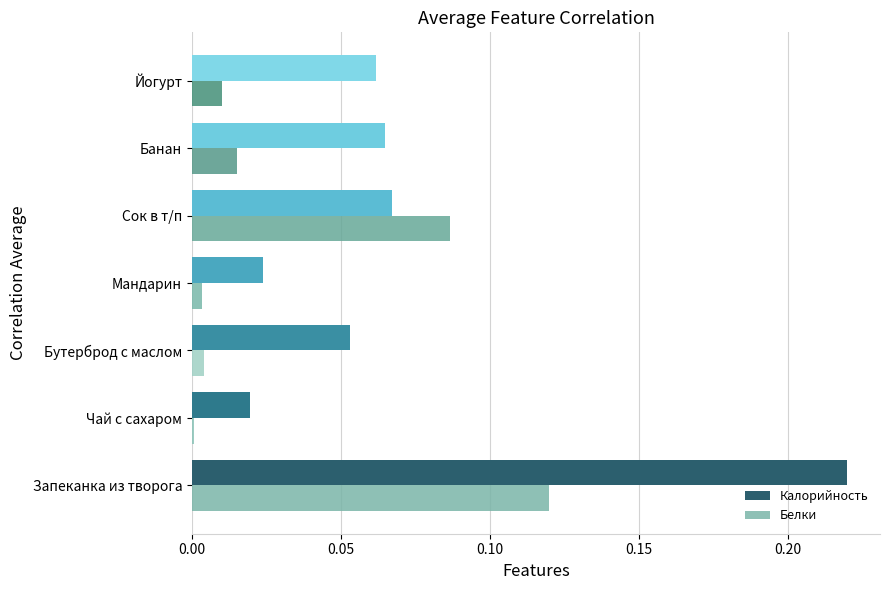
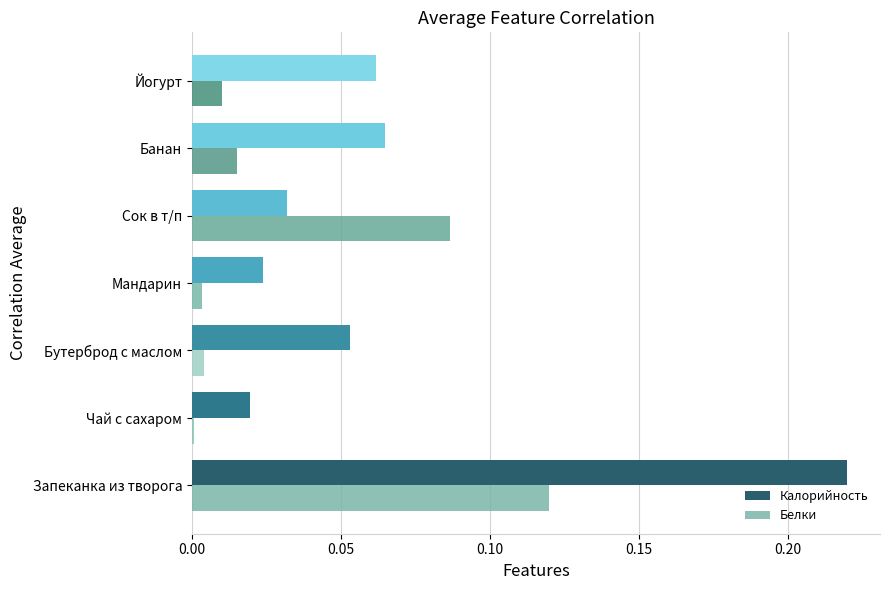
  {
    "Калорийность": {
      "Йогурт": 0.062,
      "Банан": 0.065,
-     "Сок в т/п": 0.067,
+     "Сок в т/п": 0.032,
      "Мандарин": 0.024,
      "Бутерброд с маслом": 0.053,
      "Чай с сахаром": 0.020,
      "Запеканка из творога": 0.220
    },
    "Белки": {
      "Йогурт": 0.010,
      "Банан": 0.015,
      "Сок в т/п": 0.087,
      "Мандарин": 0.003,
      "Бутерброд с маслом": 0.004,
      "Запеканка из творога": 0.120
    }
  }
